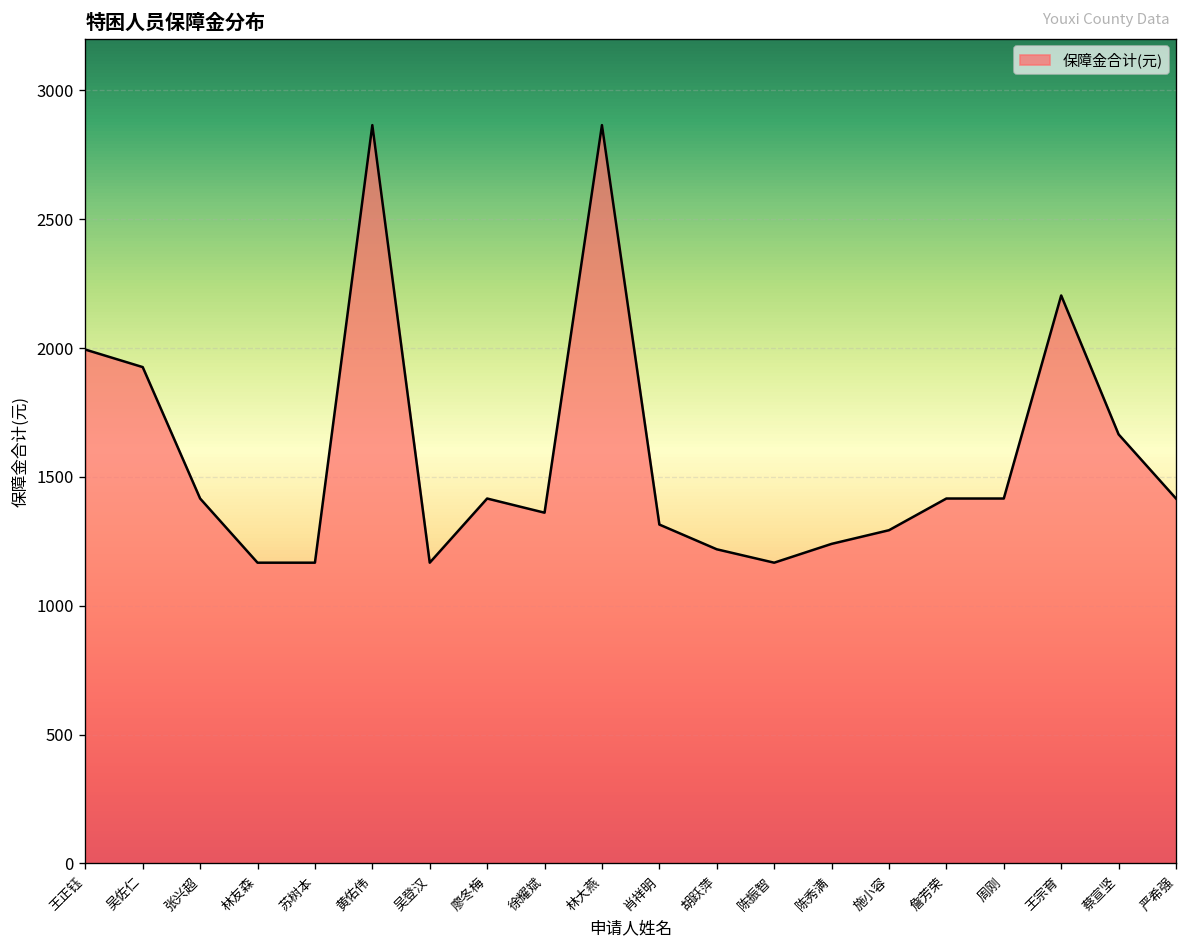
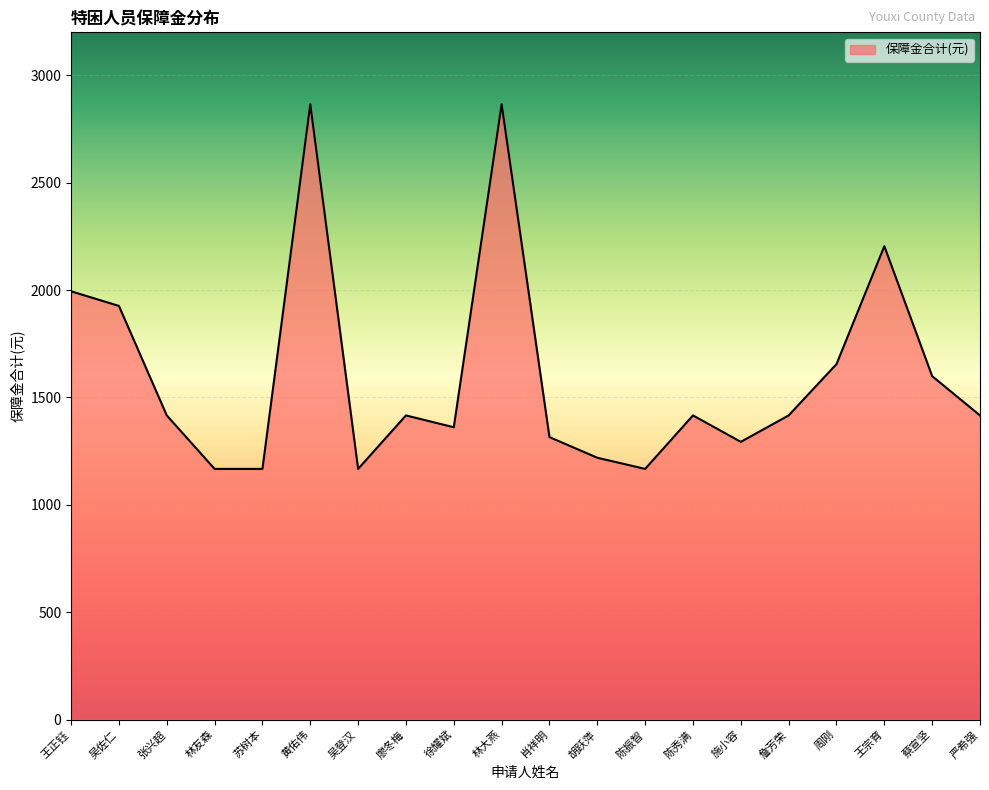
  {
    "王正钰": 1990,
    "吴佐仁": 1930,
    "张兴超": 1420,
    "林友森": 1170,
    "苏树本": 1170,
    "黄佑伟": 2870,
    "吴登汉": 1170,
    "廖冬梅": 1420,
    "徐耀斌": 1360,
    "林大燕": 2870,
    "肖祥明": 1320,
    "胡跃萍": 1220,
    "陈振智": 1170,
-   "陈秀满": 1240,
+   "陈秀满": 1420,
    "施小容": 1290,
    "詹芳荣": 1420,
-   "周刚": 1420,
+   "周刚": 1660,
    "王宗育": 2200,
-   "蔡宣坚": 1670,
+   "蔡宣坚": 1600,
    "严希强": 1420
  }
